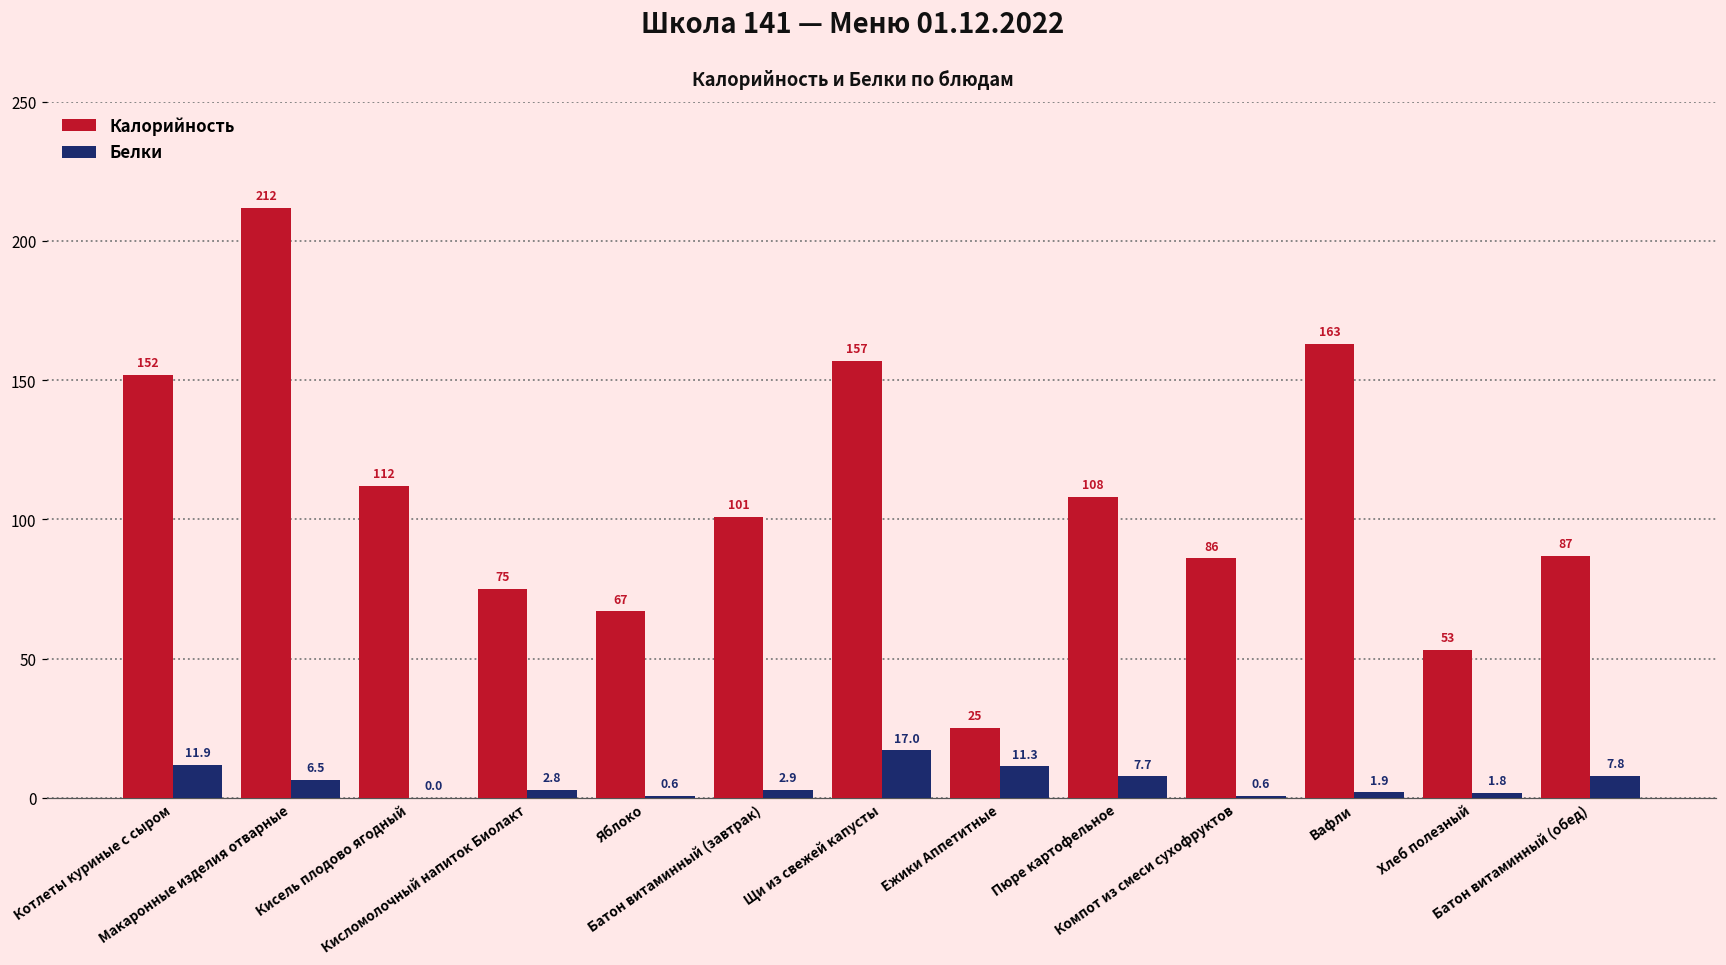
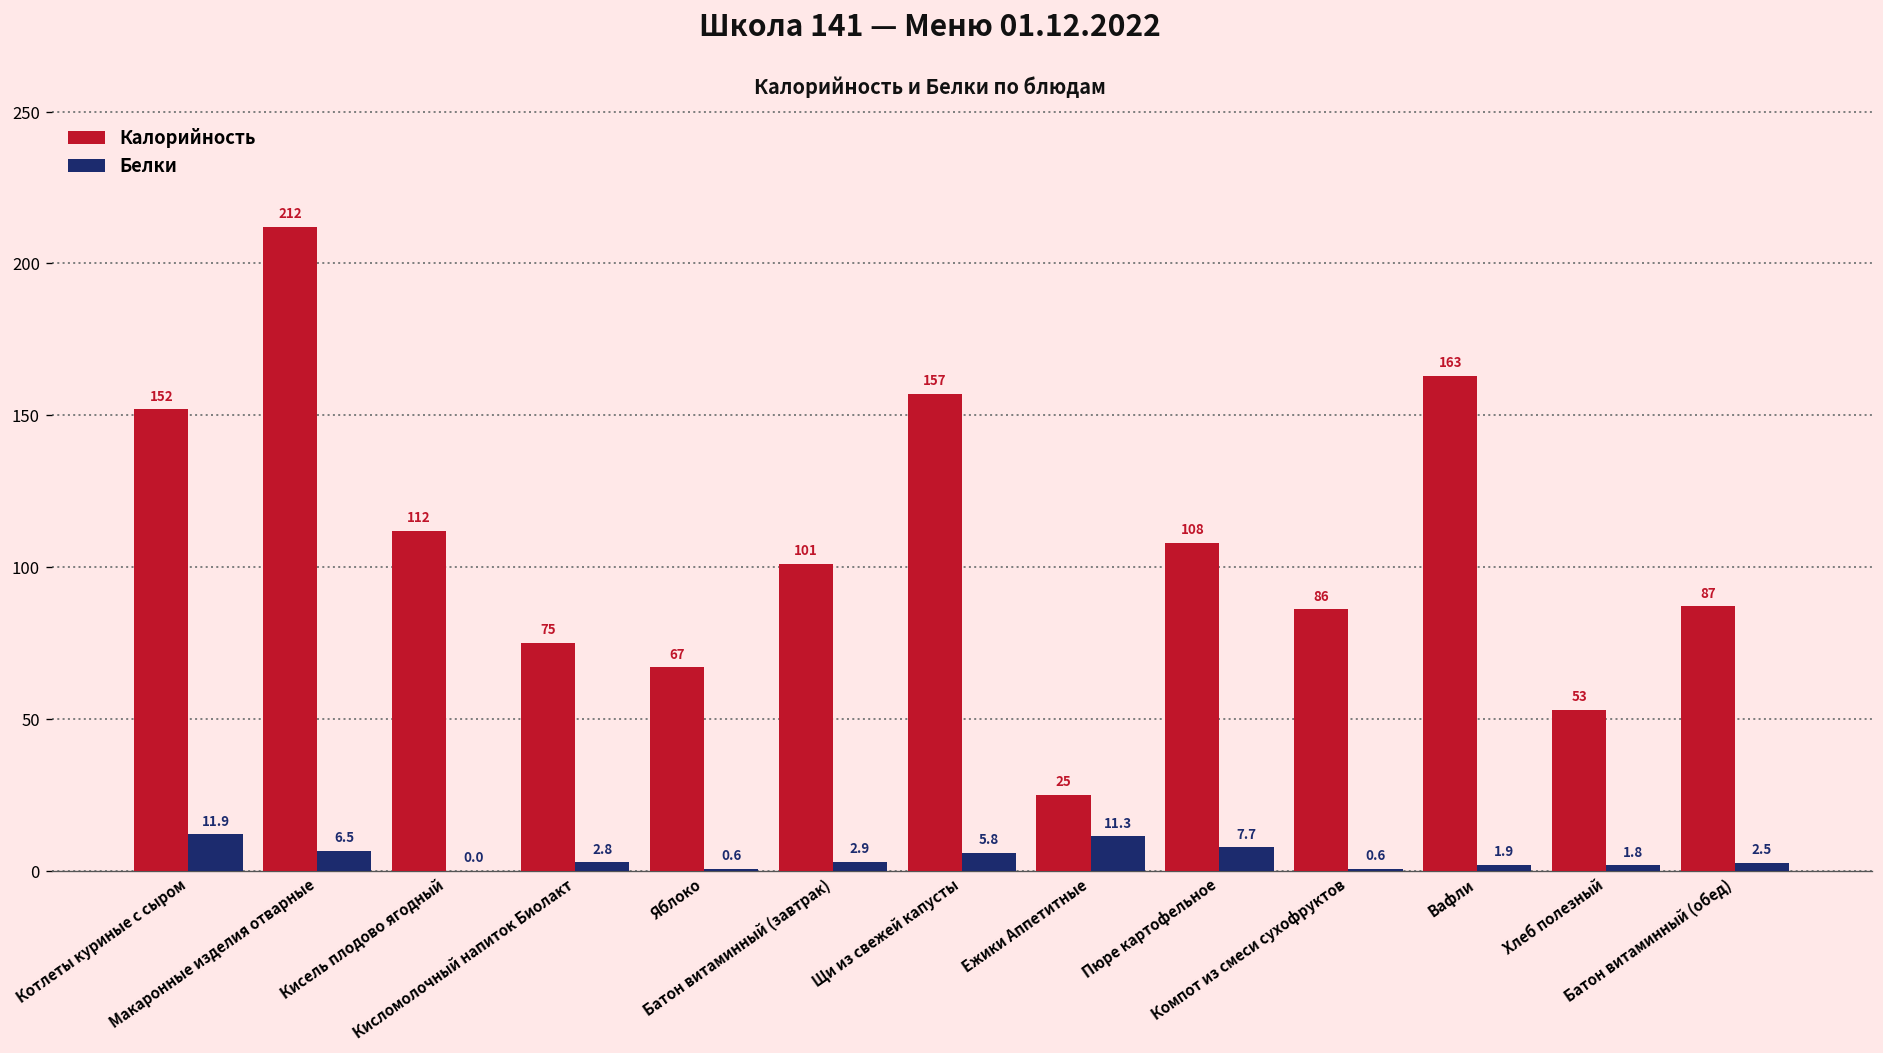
  {
    "Калорийность": {
      "Котлеты куриные с сыром": 152,
      "Макаронные изделия отварные": 212,
      "Кисель плодово ягодный": 112,
      "Кисломолочный напиток Биолакт": 75,
      "Яблоко": 67,
      "Батон витаминный (завтрак)": 101,
      "Щи из свежей капусты": 157,
      "Ежики Аппетитные": 25,
      "Пюре картофельное": 108,
      "Компот из смеси сухофруктов": 86,
      "Вафли": 163,
      "Хлеб полезный": 53,
      "Батон витаминный (обед)": 87
    },
    "Белки": {
      "Котлеты куриные с сыром": 11.9,
      "Макаронные изделия отварные": 6.5,
      "Кисель плодово ягодный": 0.0,
      "Кисломолочный напиток Биолакт": 2.8,
      "Яблоко": 0.6,
      "Батон витаминный (завтрак)": 2.9,
-     "Щи из свежей капусты": 17.0,
+     "Щи из свежей капусты": 5.8,
      "Ежики Аппетитные": 11.3,
      "Пюре картофельное": 7.7,
      "Компот из смеси сухофруктов": 0.6,
      "Вафли": 1.9,
      "Хлеб полезный": 1.8,
-     "Батон витаминный (обед)": 7.8
+     "Батон витаминный (обед)": 2.5
    }
  }
